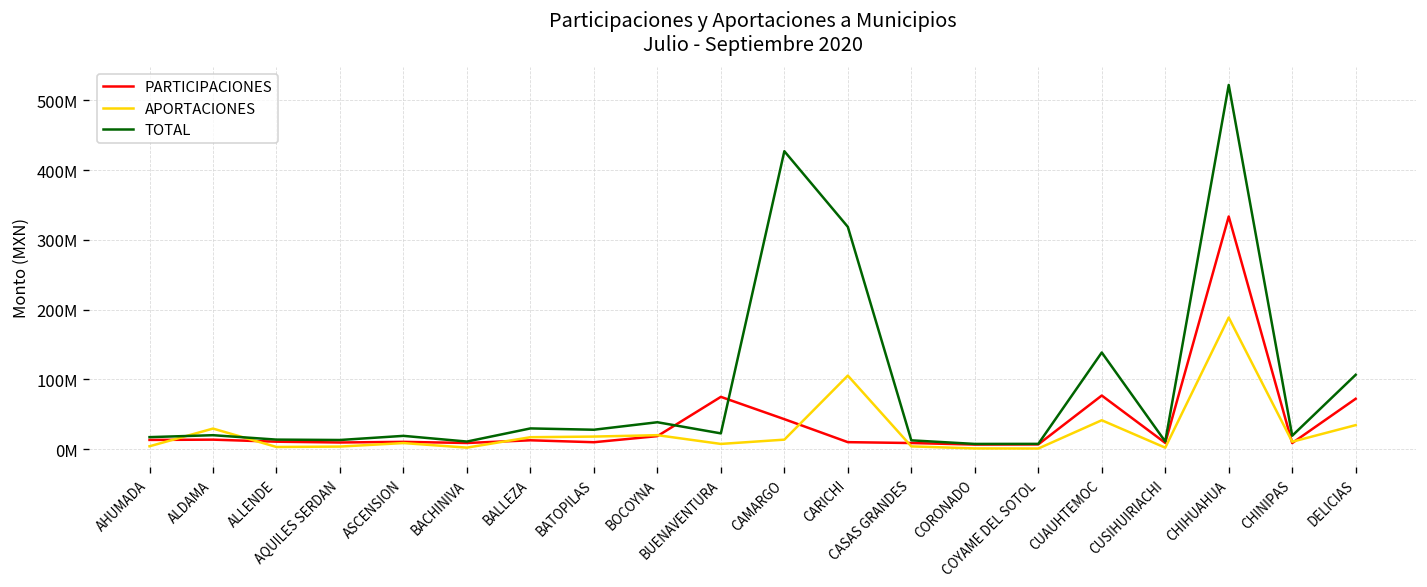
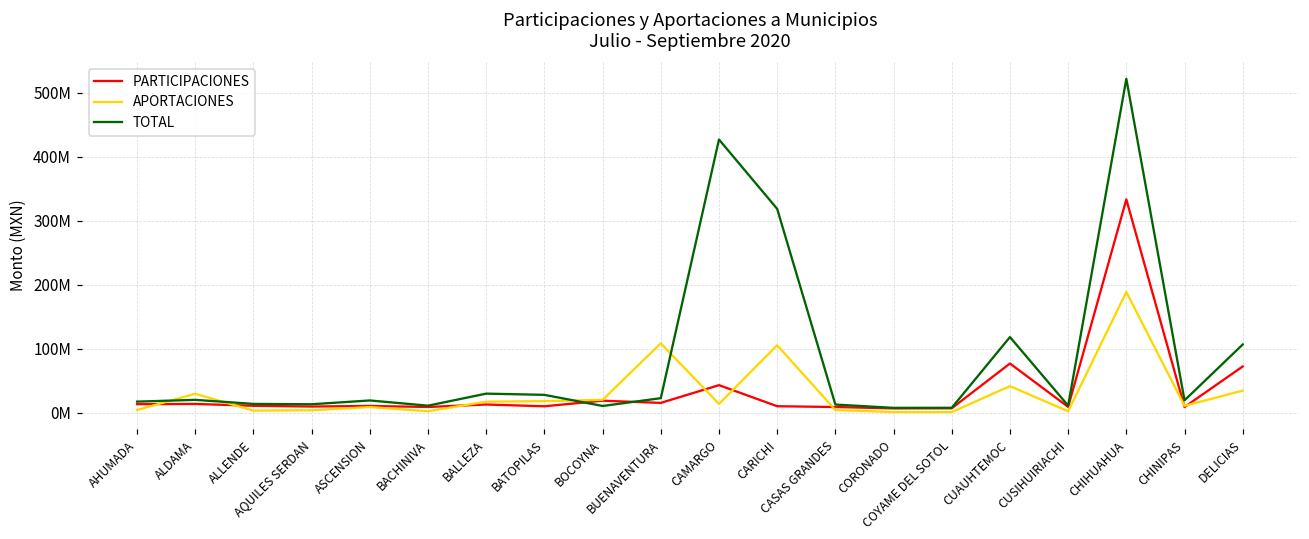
  {
    "PARTICIPACIONES": {
      "ALDAMA": 10000000,
      "BATOPILAS": 10000000,
-     "BUENAVENTURA": 70000000,
+     "BUENAVENTURA": 20000000,
      "CAMARGO": 40000000,
      "CARICHI": 10000000,
      "CUAUHTEMOC": 80000000,
      "CHIHUAHUA": 330000000,
      "DELICIAS": 70000000
    },
    "APORTACIONES": {
      "AHUMADA": 0,
      "ALDAMA": 30000000,
      "ALLENDE": 0,
      "AQUILES SERDAN": 0,
      "BACHINIVA": 0,
      "BATOPILAS": 20000000,
-     "BUENAVENTURA": 10000000,
+     "BUENAVENTURA": 110000000,
      "CAMARGO": 10000000,
      "CARICHI": 110000000,
      "CASAS GRANDES": 0,
      "CORONADO": 0,
      "COYAME DEL SOTOL": 0,
      "CUAUHTEMOC": 40000000,
      "CUSIHUIRIACHI": 0,
      "CHIHUAHUA": 190000000,
      "DELICIAS": 30000000
    },
    "TOTAL": {
      "ALDAMA": 20000000,
      "ASCENSION": 20000000,
      "BALLEZA": 30000000,
      "BATOPILAS": 30000000,
-     "BOCOYNA": 40000000,
+     "BOCOYNA": 10000000,
      "BUENAVENTURA": 20000000,
      "CAMARGO": 430000000,
      "CARICHI": 320000000,
-     "CUAUHTEMOC": 140000000,
+     "CUAUHTEMOC": 120000000,
      "CHIHUAHUA": 520000000,
      "CHINIPAS": 20000000,
      "DELICIAS": 110000000
    }
  }
